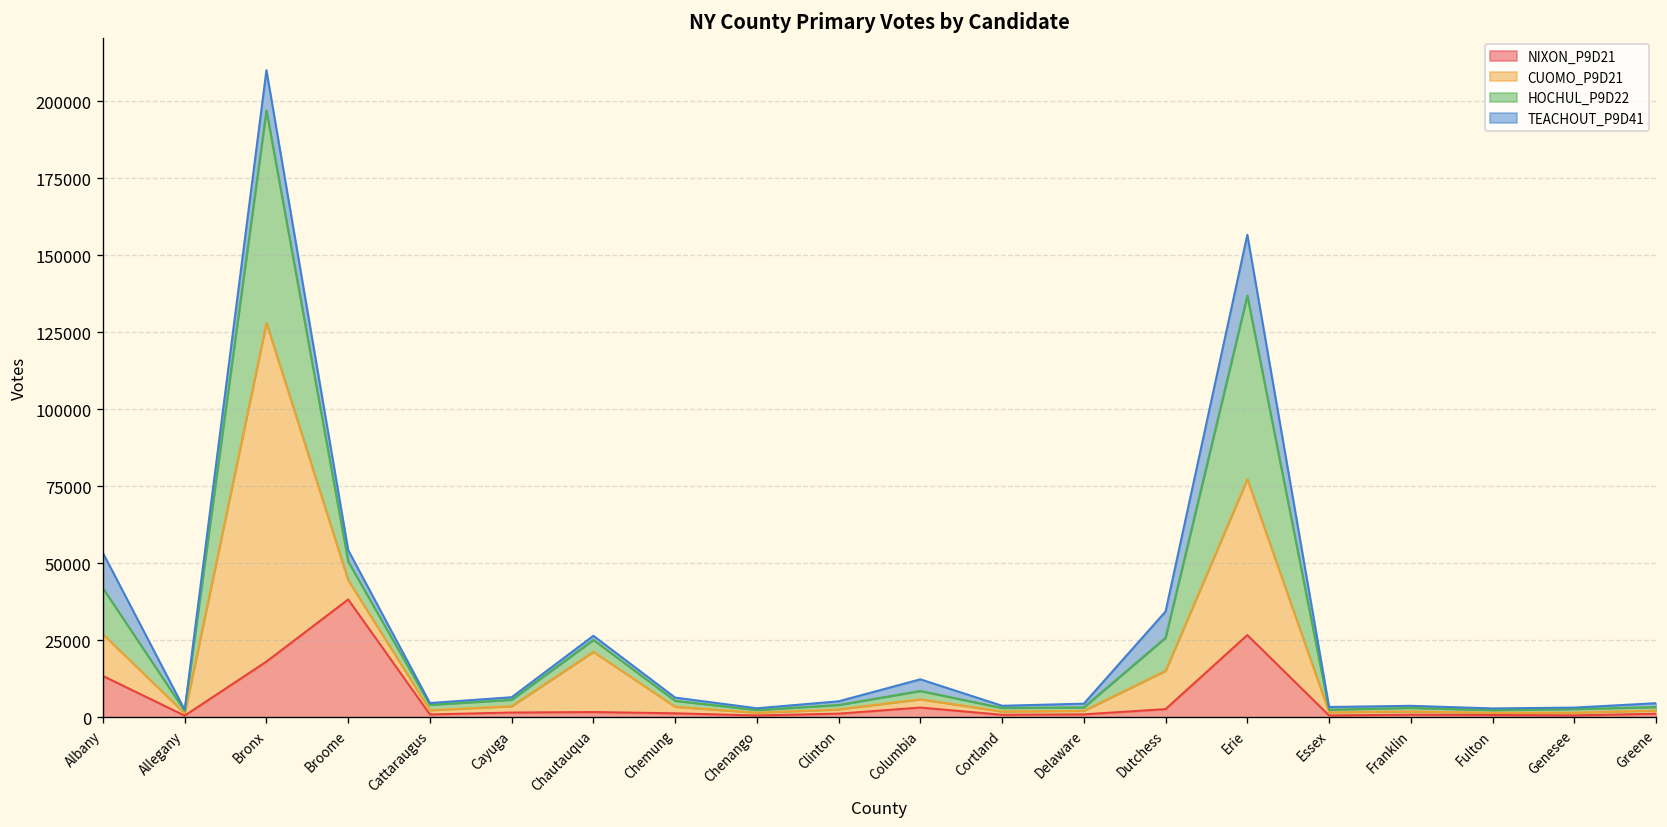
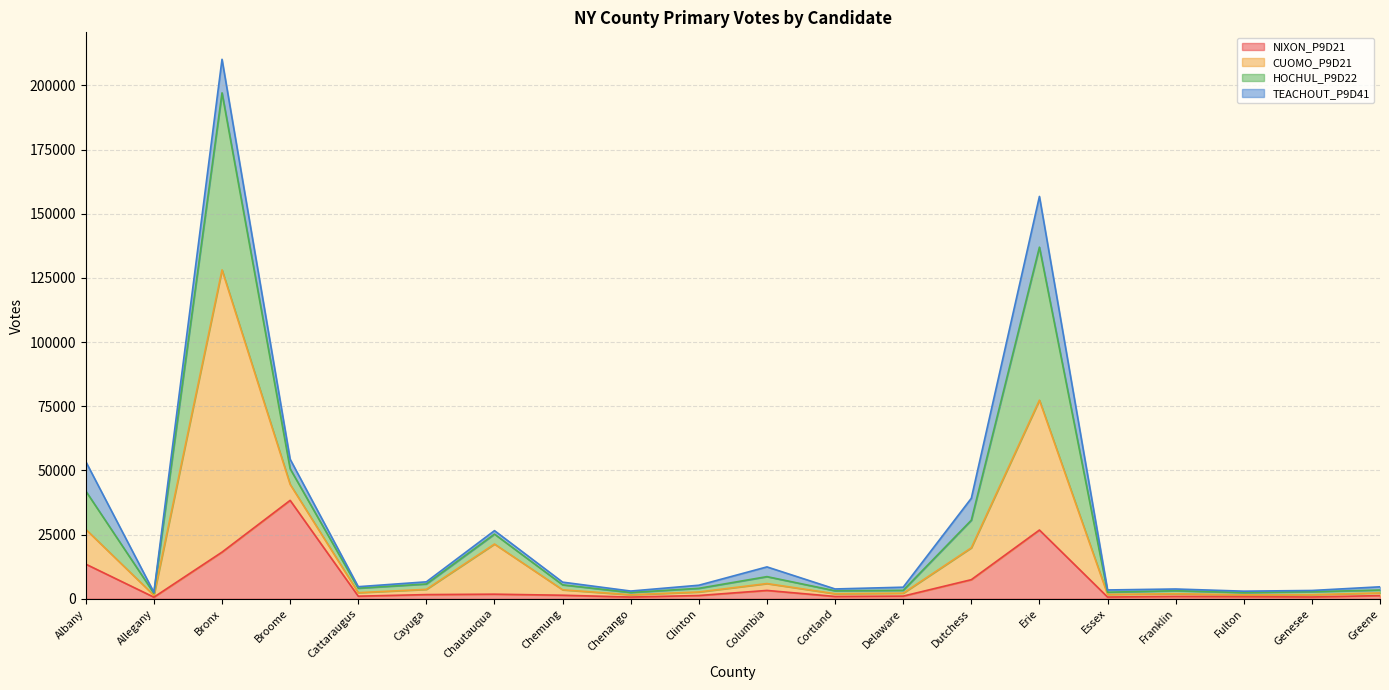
  {
    "NIXON_P9D21": {
      "Albany": 13000,
      "Bronx": 18000,
      "Broome": 38000,
      "Cattaraugus": 1000,
      "Cayuga": 2000,
      "Chautauqua": 2000,
      "Chemung": 1000,
      "Clinton": 1000,
      "Columbia": 3000,
      "Cortland": 1000,
      "Delaware": 1000,
-     "Dutchess": 3000,
+     "Dutchess": 7000,
      "Erie": 27000,
      "Essex": 1000,
      "Franklin": 1000,
      "Greene": 1000
    },
    "CUOMO_P9D21": {
      "Albany": 14000,
      "Bronx": 110000,
      "Broome": 6000,
      "Cattaraugus": 1000,
      "Cayuga": 2000,
      "Chautauqua": 20000,
      "Chemung": 2000,
      "Clinton": 1000,
      "Columbia": 3000,
      "Cortland": 1000,
      "Delaware": 1000,
      "Dutchess": 12000,
      "Erie": 51000,
      "Franklin": 1000,
      "Greene": 1000
    },
    "HOCHUL_P9D22": {
      "Albany": 15000,
      "Bronx": 69000,
      "Broome": 6000,
      "Chautauqua": 4000,
      "Chemung": 2000,
      "Clinton": 1000,
      "Columbia": 3000,
      "Delaware": 1000,
      "Dutchess": 11000,
      "Erie": 60000,
      "Greene": 1000
    },
    "TEACHOUT_P9D41": {
      "Albany": 11000,
      "Bronx": 13000,
      "Broome": 4000,
      "Chautauqua": 1000,
      "Chemung": 1000,
      "Clinton": 1000,
      "Columbia": 4000,
      "Delaware": 1000,
      "Dutchess": 9000,
      "Erie": 20000,
      "Greene": 1000
    }
  }
